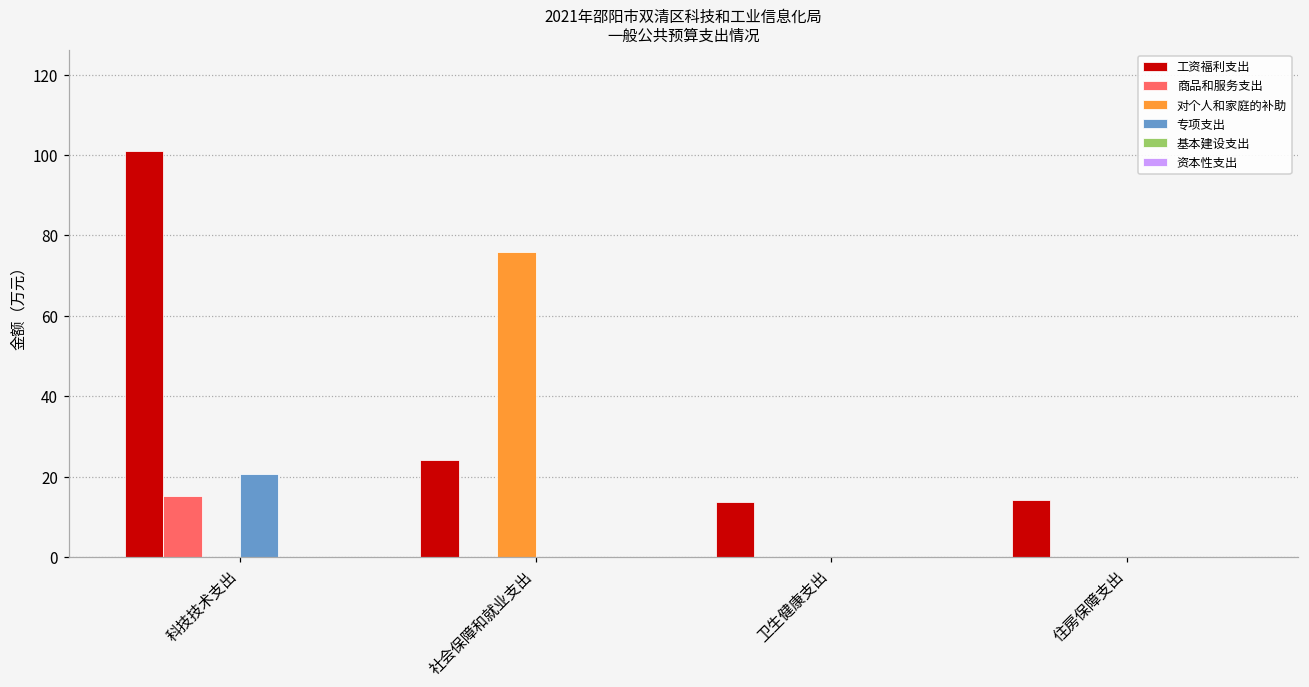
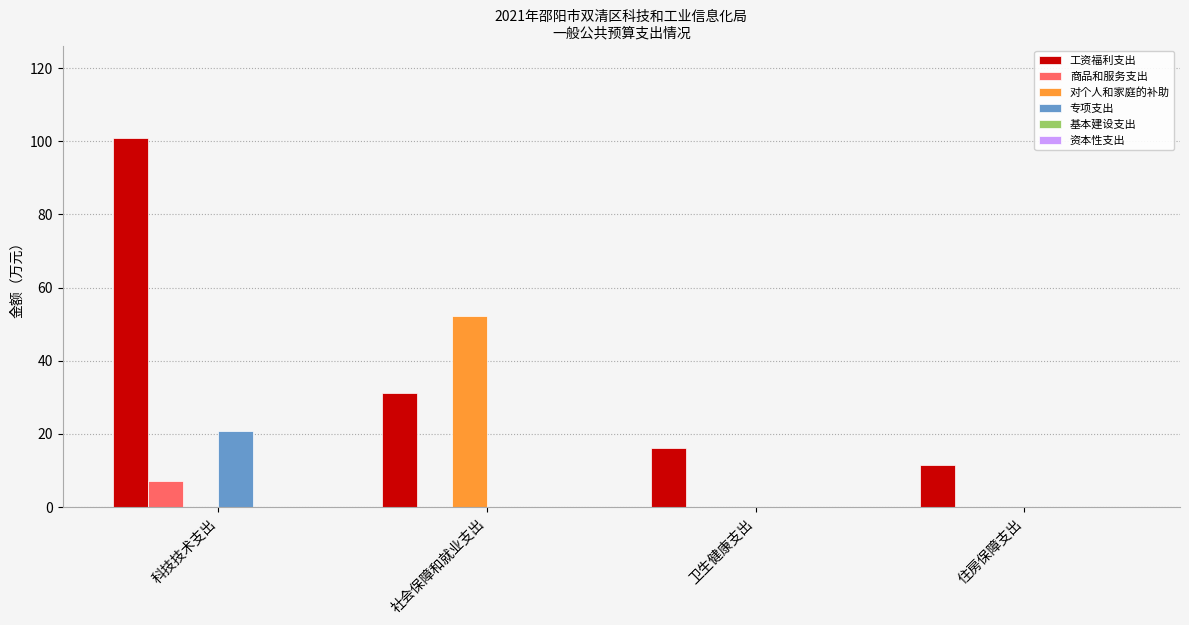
  {
    "工资福利支出": {
      "科技技术支出": 101,
-     "社会保障和就业支出": 24,
-     "卫生健康支出": 14,
-     "住房保障支出": 14
+     "社会保障和就业支出": 31,
+     "卫生健康支出": 16,
+     "住房保障支出": 12
    },
    "商品和服务支出": {
-     "科技技术支出": 15,
+     "科技技术支出": 7,
      "社会保障和就业支出": 0,
      "卫生健康支出": 0,
      "住房保障支出": 0
    },
    "对个人和家庭的补助": {
      "科技技术支出": 0,
-     "社会保障和就业支出": 76,
+     "社会保障和就业支出": 52,
      "卫生健康支出": 0,
      "住房保障支出": 0
    },
    "专项支出": {
      "科技技术支出": 21,
      "社会保障和就业支出": 0,
      "卫生健康支出": 0,
      "住房保障支出": 0
    },
    "基本建设支出": {
      "科技技术支出": 0,
      "社会保障和就业支出": 0,
      "卫生健康支出": 0,
      "住房保障支出": 0
    },
    "资本性支出": {
      "科技技术支出": 0,
      "社会保障和就业支出": 0,
      "卫生健康支出": 0,
      "住房保障支出": 0
    }
  }
